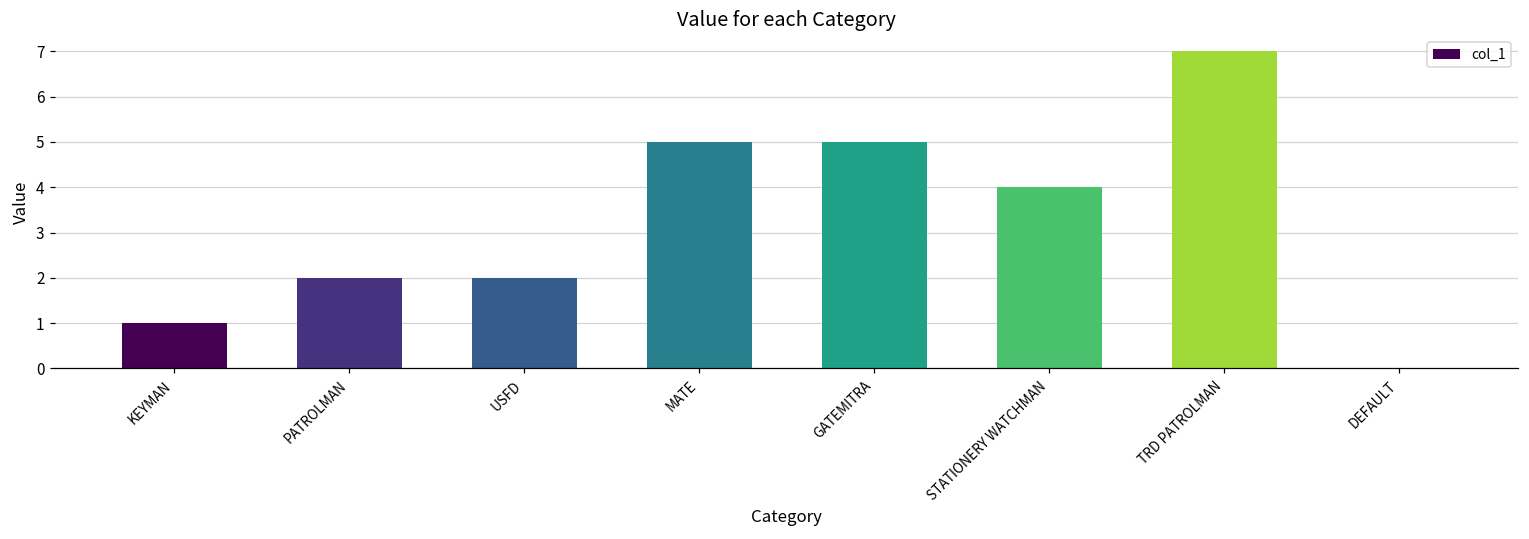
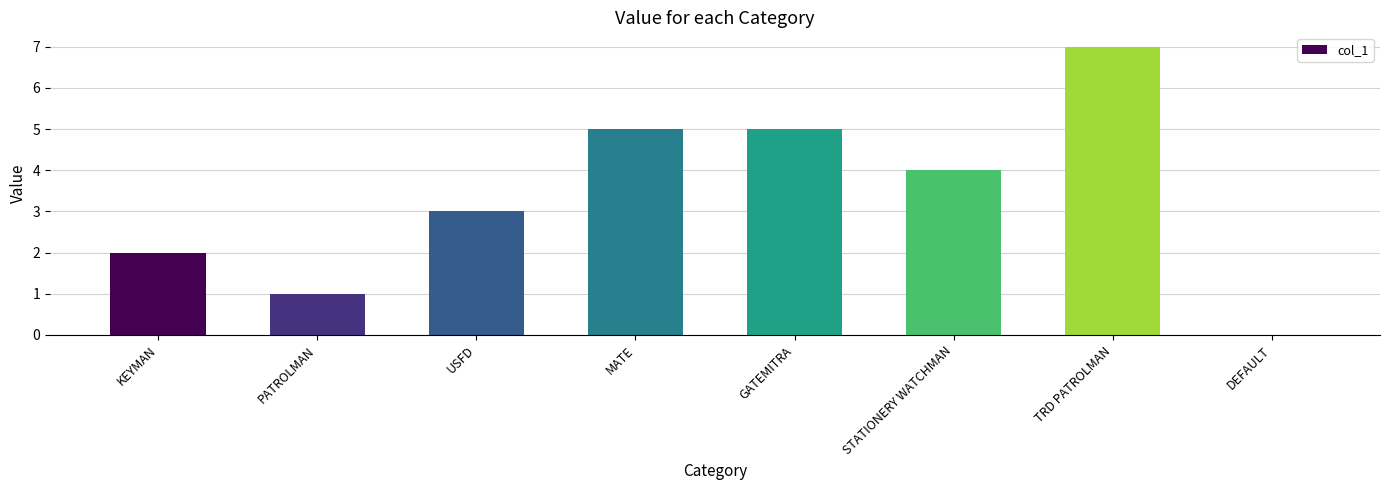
  {
-   "KEYMAN": 1,
-   "PATROLMAN": 2,
-   "USFD": 2,
+   "KEYMAN": 2,
+   "PATROLMAN": 1,
+   "USFD": 3,
    "MATE": 5,
    "GATEMITRA": 5,
    "STATIONERY WATCHMAN": 4,
    "TRD PATROLMAN": 7,
    "DEFAULT": 0
  }
